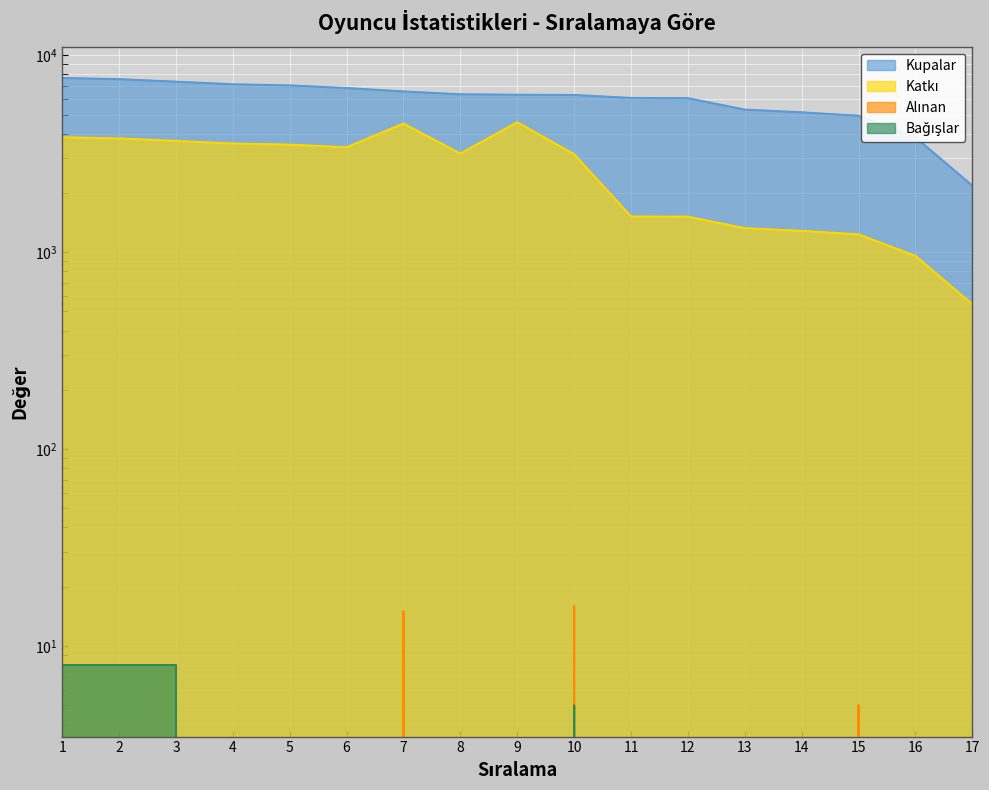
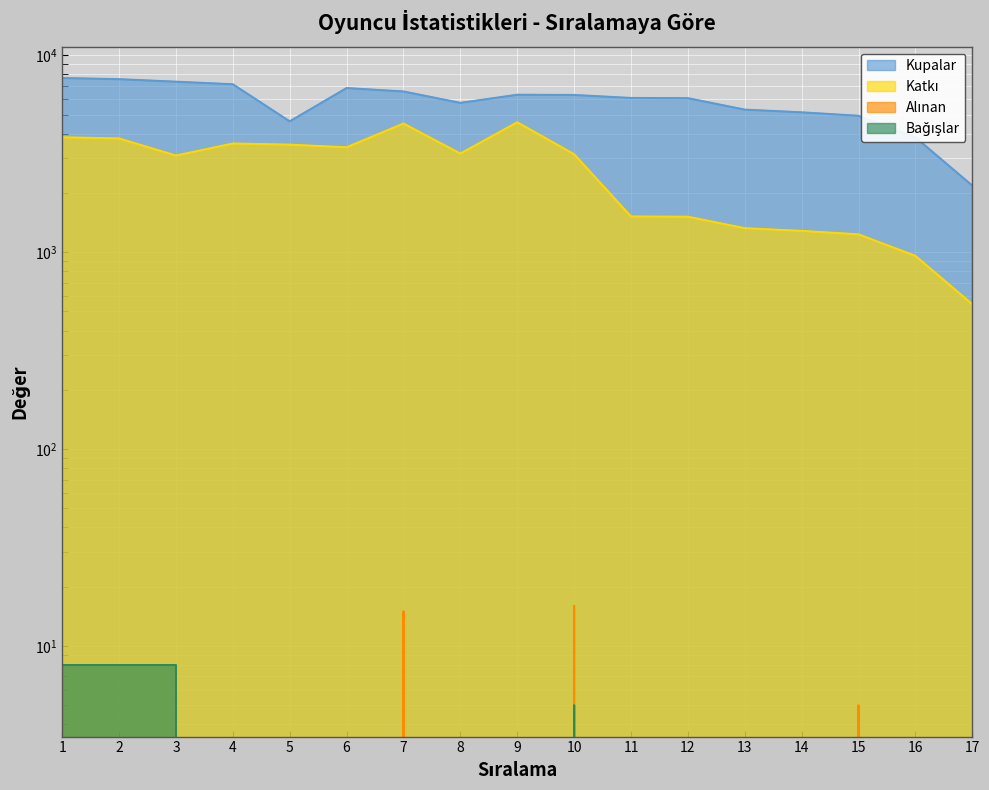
  {
    "Kupalar": {
      "1": 7700,
      "2": 7600,
      "3": 7300,
      "4": 7100,
-     "5": 7000,
+     "5": 4600,
      "6": 6800,
      "7": 6500,
-     "8": 6300,
+     "8": 5700,
      "9": 6300,
      "10": 6300,
      "11": 6100,
      "12": 6100,
      "13": 5300,
      "14": 5100,
      "15": 4900,
      "17": 2200
    },
    "Katkı": {
      "1": 3800,
      "2": 3800,
-     "3": 3700,
+     "3": 3100,
      "4": 3600,
      "5": 3500,
      "6": 3400,
      "7": 4500,
      "8": 3200,
      "9": 4600,
      "10": 3100,
      "11": 1500,
      "12": 1500,
      "13": 1300,
      "14": 1300,
      "15": 1200,
      "16": 1000,
      "17": 540
    },
    "Alınan": {
      "7": 15,
      "10": 16,
      "15": 5
    },
    "Bağışlar": {
      "1": 8,
      "2": 8,
      "3": 8,
      "10": 5
    }
  }
